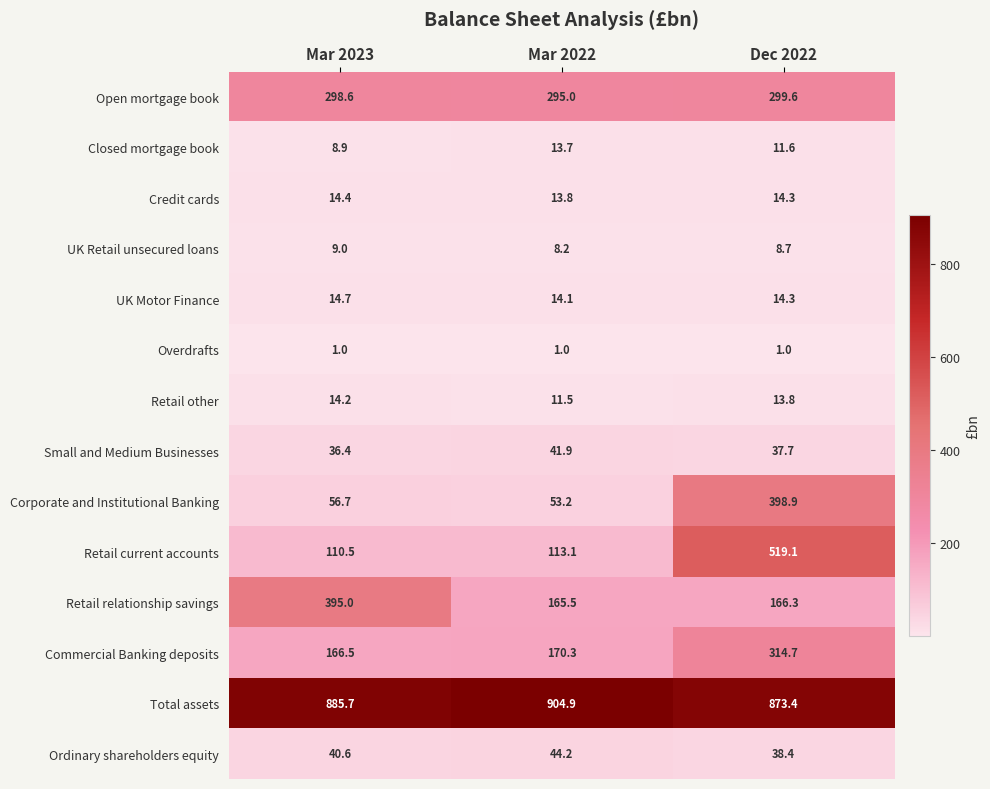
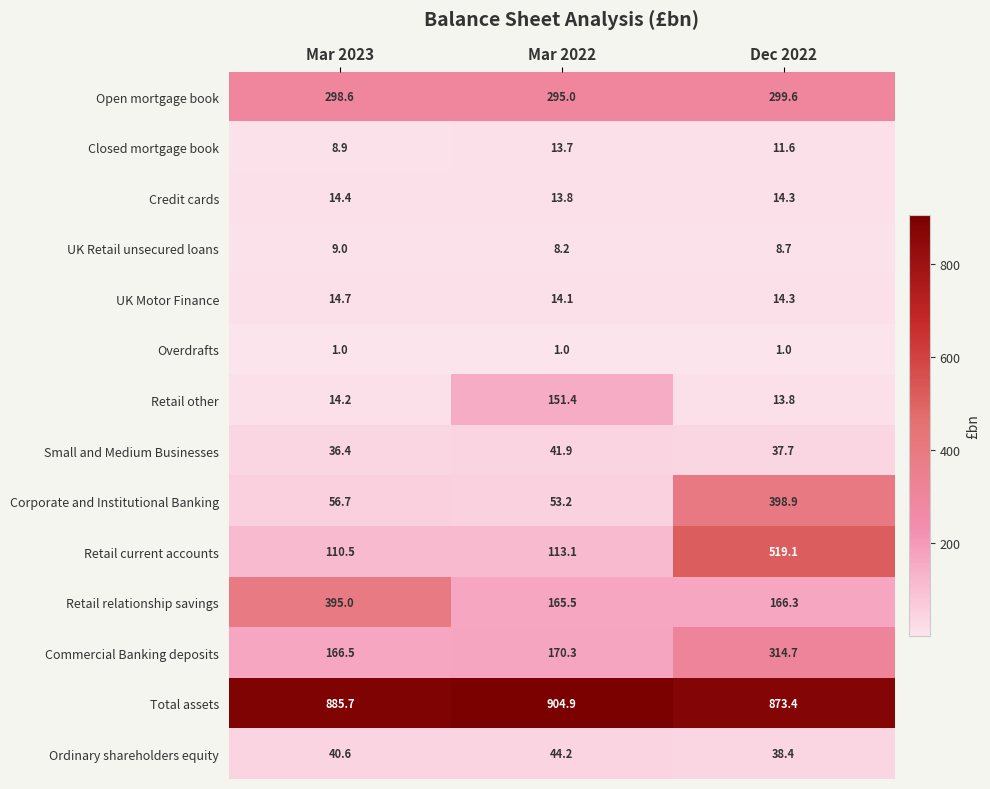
  {
    "Open mortgage book": {
      "Mar 2023": 298.6,
      "Mar 2022": 295.0,
      "Dec 2022": 299.6
    },
    "Closed mortgage book": {
      "Mar 2023": 8.9,
      "Mar 2022": 13.7,
      "Dec 2022": 11.6
    },
    "Credit cards": {
      "Mar 2023": 14.4,
      "Mar 2022": 13.8,
      "Dec 2022": 14.3
    },
    "UK Retail unsecured loans": {
      "Mar 2023": 9.0,
      "Mar 2022": 8.2,
      "Dec 2022": 8.7
    },
    "UK Motor Finance": {
      "Mar 2023": 14.7,
      "Mar 2022": 14.1,
      "Dec 2022": 14.3
    },
    "Overdrafts": {
      "Mar 2023": 1.0,
      "Mar 2022": 1.0,
      "Dec 2022": 1.0
    },
    "Retail other": {
      "Mar 2023": 14.2,
-     "Mar 2022": 11.5,
+     "Mar 2022": 151.4,
      "Dec 2022": 13.8
    },
    "Small and Medium Businesses": {
      "Mar 2023": 36.4,
      "Mar 2022": 41.9,
      "Dec 2022": 37.7
    },
    "Corporate and Institutional Banking": {
      "Mar 2023": 56.7,
      "Mar 2022": 53.2,
      "Dec 2022": 398.9
    },
    "Retail current accounts": {
      "Mar 2023": 110.5,
      "Mar 2022": 113.1,
      "Dec 2022": 519.1
    },
    "Retail relationship savings": {
      "Mar 2023": 395.0,
      "Mar 2022": 165.5,
      "Dec 2022": 166.3
    },
    "Commercial Banking deposits": {
      "Mar 2023": 166.5,
      "Mar 2022": 170.3,
      "Dec 2022": 314.7
    },
    "Total assets": {
      "Mar 2023": 885.7,
      "Mar 2022": 904.9,
      "Dec 2022": 873.4
    },
    "Ordinary shareholders equity": {
      "Mar 2023": 40.6,
      "Mar 2022": 44.2,
      "Dec 2022": 38.4
    }
  }
